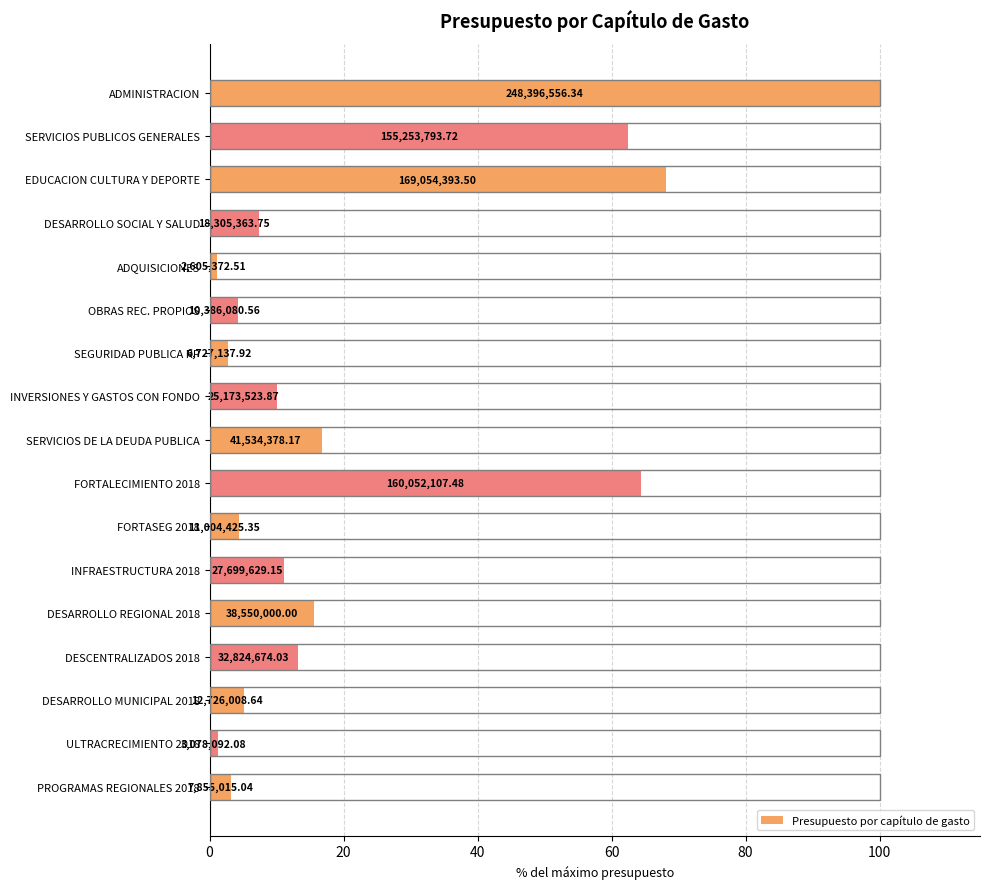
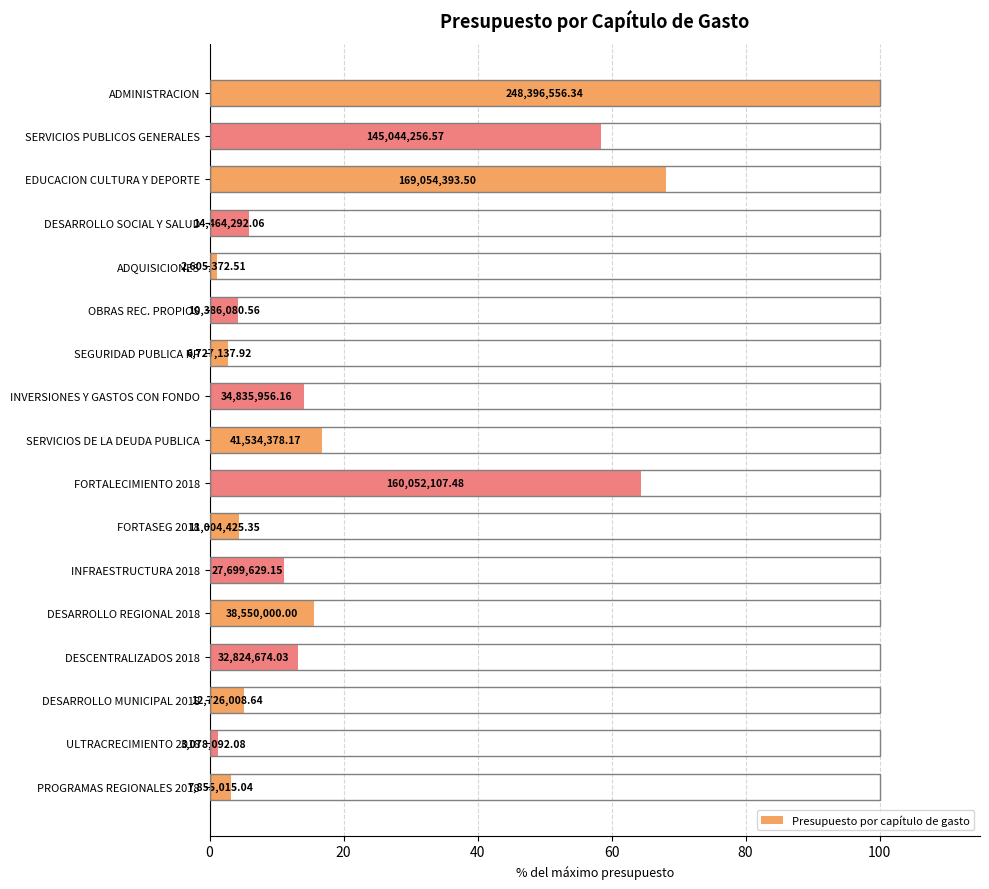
  {
-   "SERVICIOS PUBLICOS GENERALES": "155,253,793.72",
-   "DESARROLLO SOCIAL Y SALUD": "18,305,363.75",
-   "INVERSIONES Y GASTOS CON FONDO": "25,173,523.87"
+   "SERVICIOS PUBLICOS GENERALES": "145,044,256.57",
+   "DESARROLLO SOCIAL Y SALUD": "14,464,292.06",
+   "INVERSIONES Y GASTOS CON FONDO": "34,835,956.16"
  }
